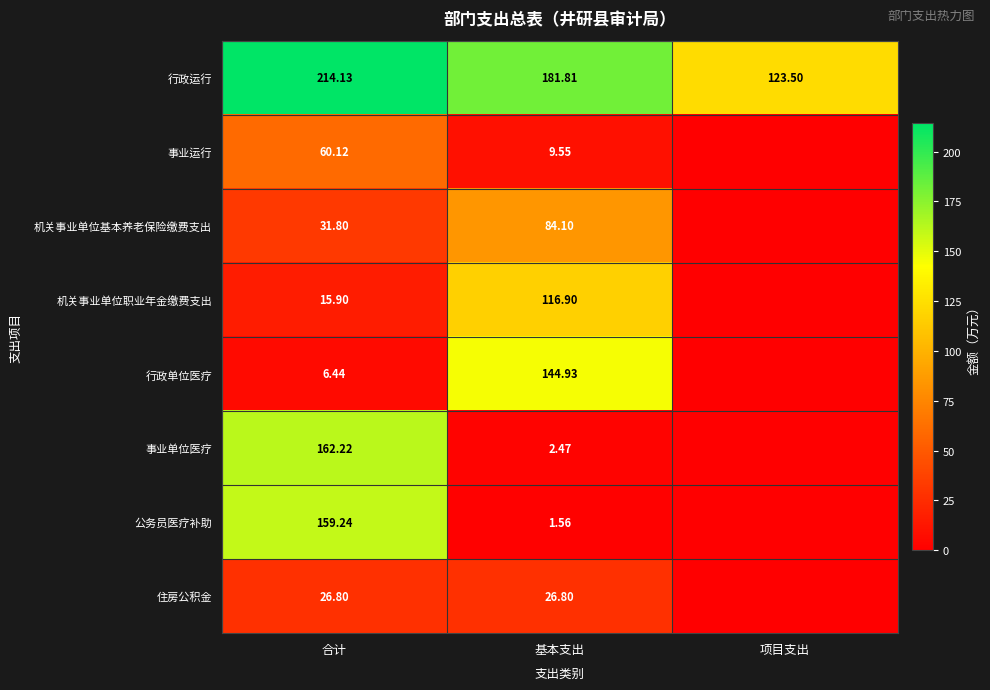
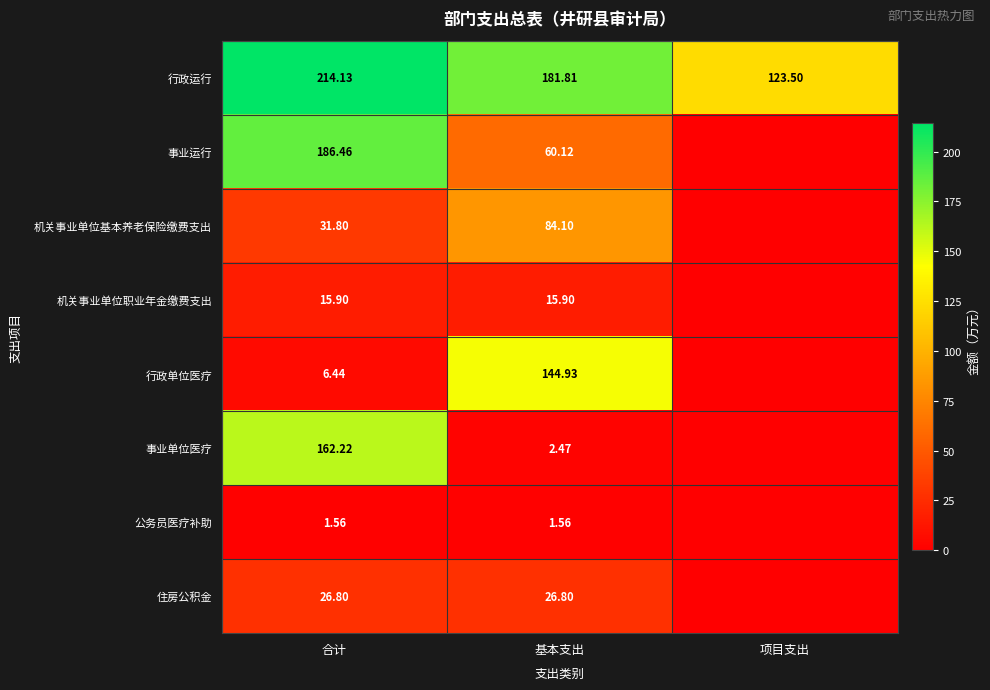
  {
    "行政运行": {
      "合计": 214.13,
      "基本支出": 181.81,
      "项目支出": 123.50
    },
    "事业运行": {
-     "合计": 60.12,
-     "基本支出": 9.55
+     "合计": 186.46,
+     "基本支出": 60.12
    },
    "机关事业单位基本养老保险缴费支出": {
      "合计": 31.80,
      "基本支出": 84.10
    },
    "机关事业单位职业年金缴费支出": {
      "合计": 15.90,
-     "基本支出": 116.90
+     "基本支出": 15.90
    },
    "行政单位医疗": {
      "合计": 6.44,
      "基本支出": 144.93
    },
    "事业单位医疗": {
      "合计": 162.22,
      "基本支出": 2.47
    },
    "公务员医疗补助": {
-     "合计": 159.24,
+     "合计": 1.56,
      "基本支出": 1.56
    },
    "住房公积金": {
      "合计": 26.80,
      "基本支出": 26.80
    }
  }
